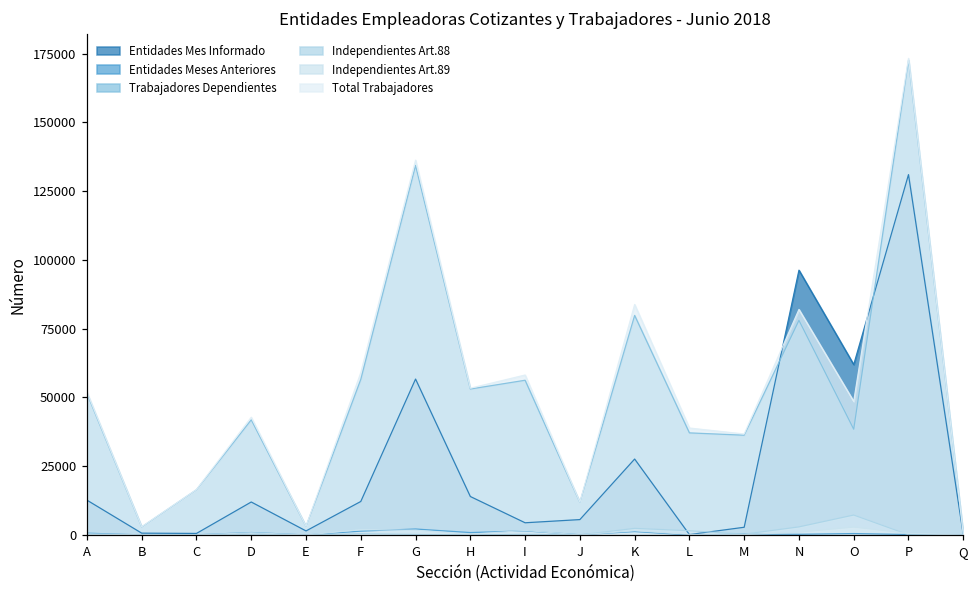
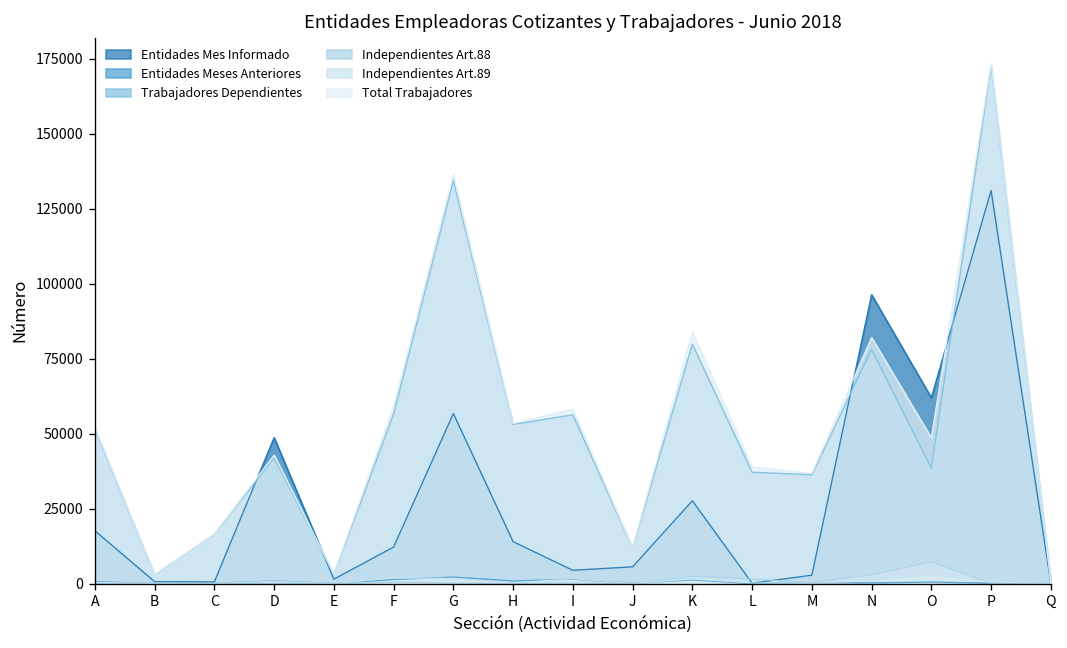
  {
    "Entidades Mes Informado": {
-     "A": 13000,
-     "D": 12000,
+     "A": 18000,
+     "D": 49000,
      "E": 1000,
      "F": 12000,
      "G": 57000,
      "H": 14000,
      "I": 4000,
      "J": 6000,
      "K": 28000,
      "M": 3000,
      "N": 96000,
      "O": 62000,
      "P": 131000
    },
    "Entidades Meses Anteriores": {
      "O": 1000
    }
  }
